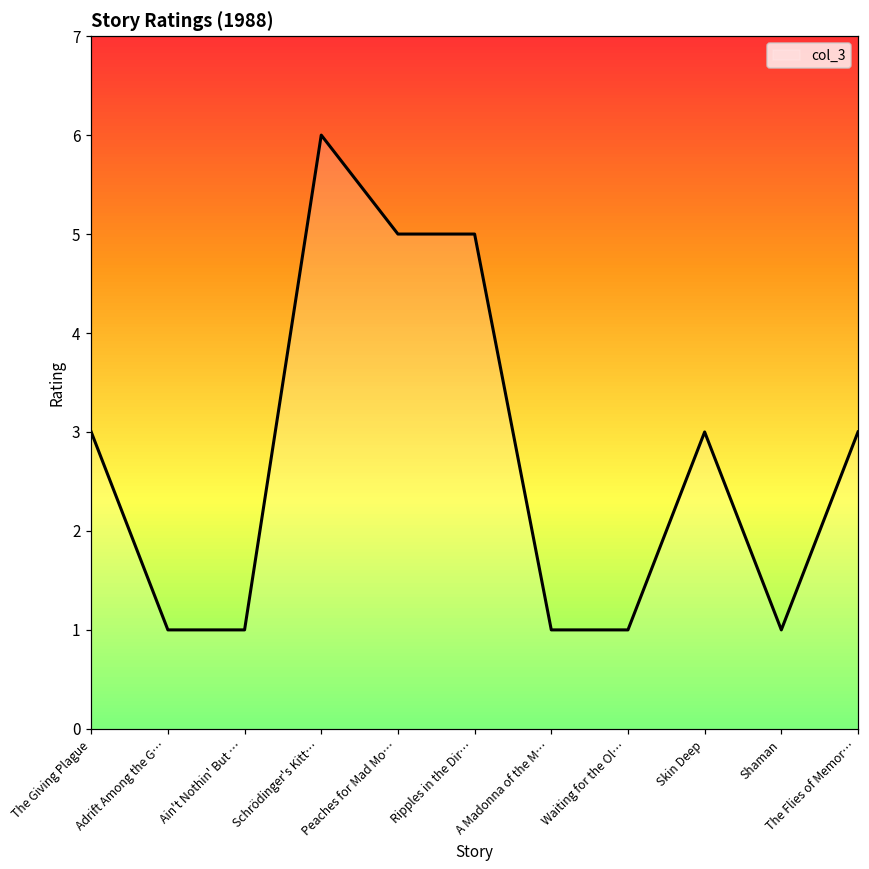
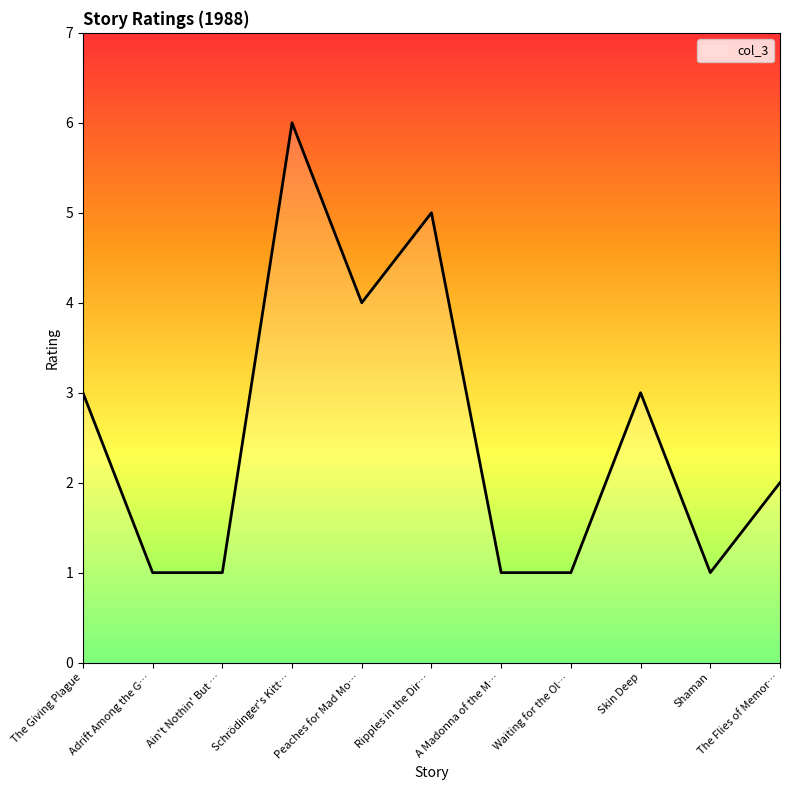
  {
    "The Giving Plague": 3,
    "Adrift Among the G…": 1,
    "Ain't Nothin' But …": 1,
    "Schrödinger's Kitt…": 6,
-   "Peaches for Mad Mo…": 5,
+   "Peaches for Mad Mo…": 4,
    "Ripples in the Dir…": 5,
    "A Madonna of the M…": 1,
    "Waiting for the Ol…": 1,
    "Skin Deep": 3,
    "Shaman": 1,
-   "The Flies of Memor…": 3
+   "The Flies of Memor…": 2
  }
